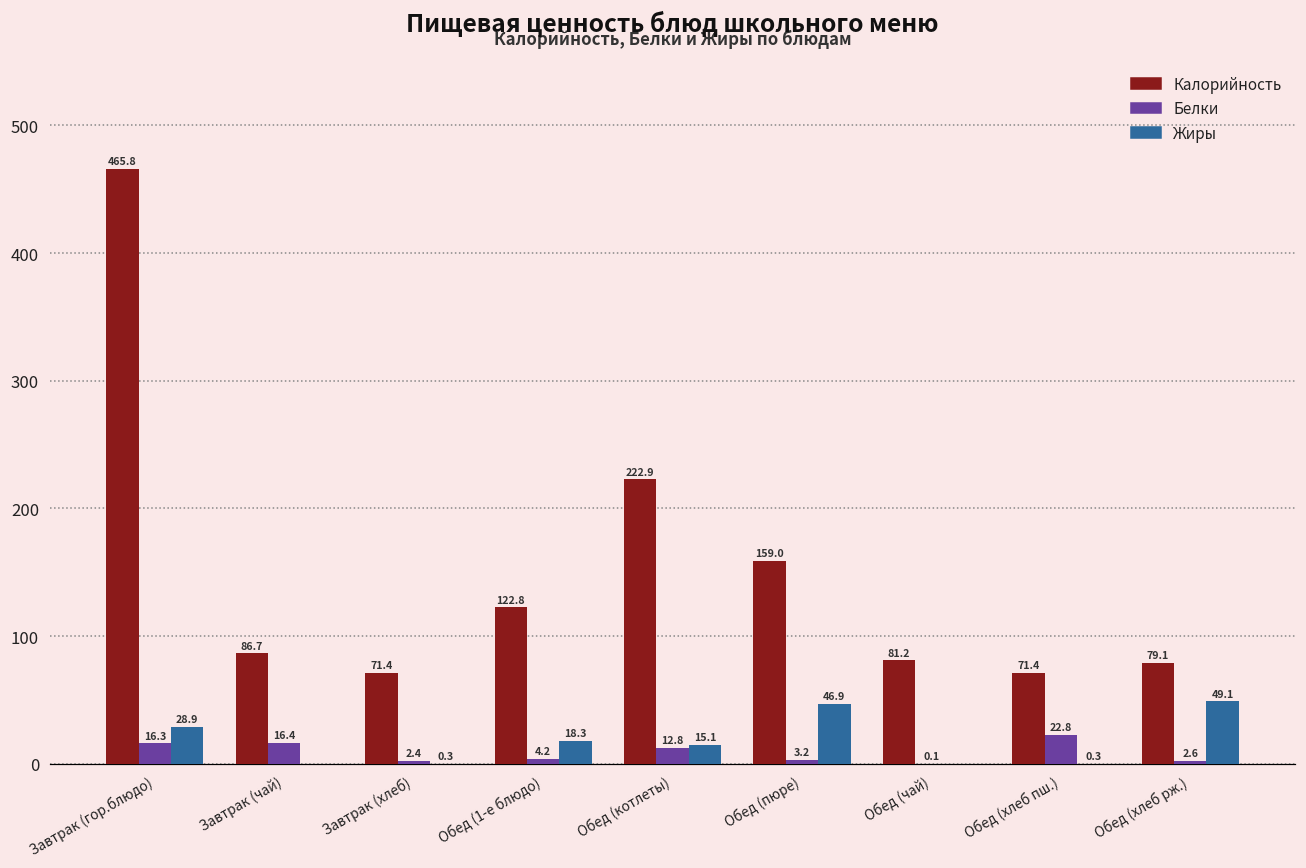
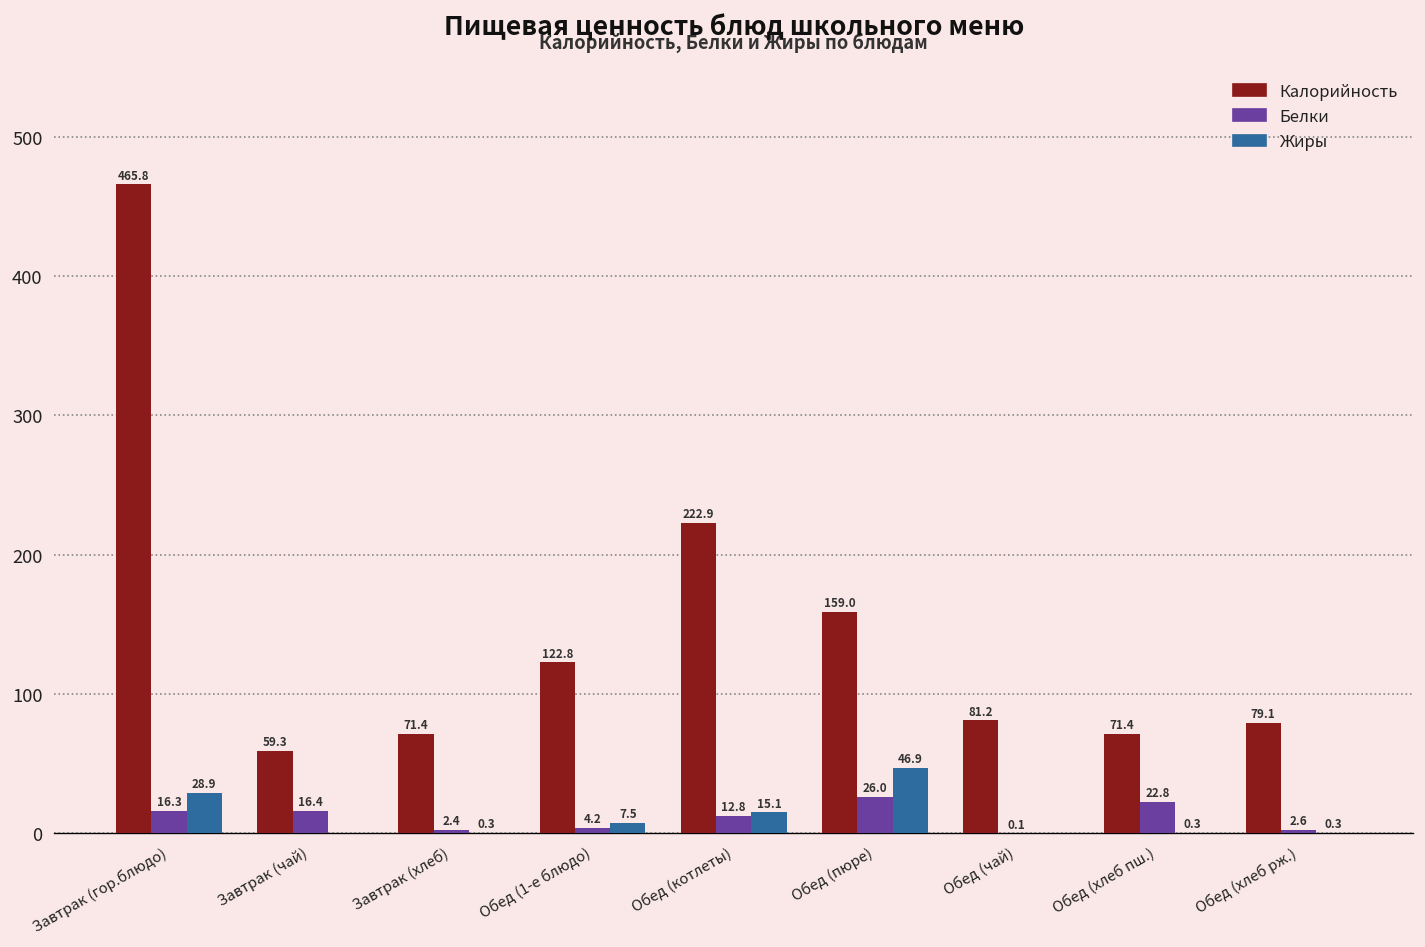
  {
    "Калорийность": {
      "Завтрак (гор.блюдо)": 465.8,
-     "Завтрак (чай)": 86.7,
+     "Завтрак (чай)": 59.3,
      "Завтрак (хлеб)": 71.4,
      "Обед (1-е блюдо)": 122.8,
      "Обед (котлеты)": 222.9,
      "Обед (пюре)": 159.0,
      "Обед (чай)": 81.2,
      "Обед (хлеб пш.)": 71.4,
      "Обед (хлеб рж.)": 79.1
    },
    "Белки": {
      "Завтрак (гор.блюдо)": 16.3,
      "Завтрак (чай)": 16.4,
      "Завтрак (хлеб)": 2.4,
      "Обед (1-е блюдо)": 4.2,
      "Обед (котлеты)": 12.8,
-     "Обед (пюре)": 3.2,
+     "Обед (пюре)": 26.0,
      "Обед (чай)": 0.1,
      "Обед (хлеб пш.)": 22.8,
      "Обед (хлеб рж.)": 2.6
    },
    "Жиры": {
      "Завтрак (гор.блюдо)": 28.9,
      "Завтрак (хлеб)": 0.3,
-     "Обед (1-е блюдо)": 18.3,
+     "Обед (1-е блюдо)": 7.5,
      "Обед (котлеты)": 15.1,
      "Обед (пюре)": 46.9,
      "Обед (хлеб пш.)": 0.3,
-     "Обед (хлеб рж.)": 49.1
+     "Обед (хлеб рж.)": 0.3
    }
  }
